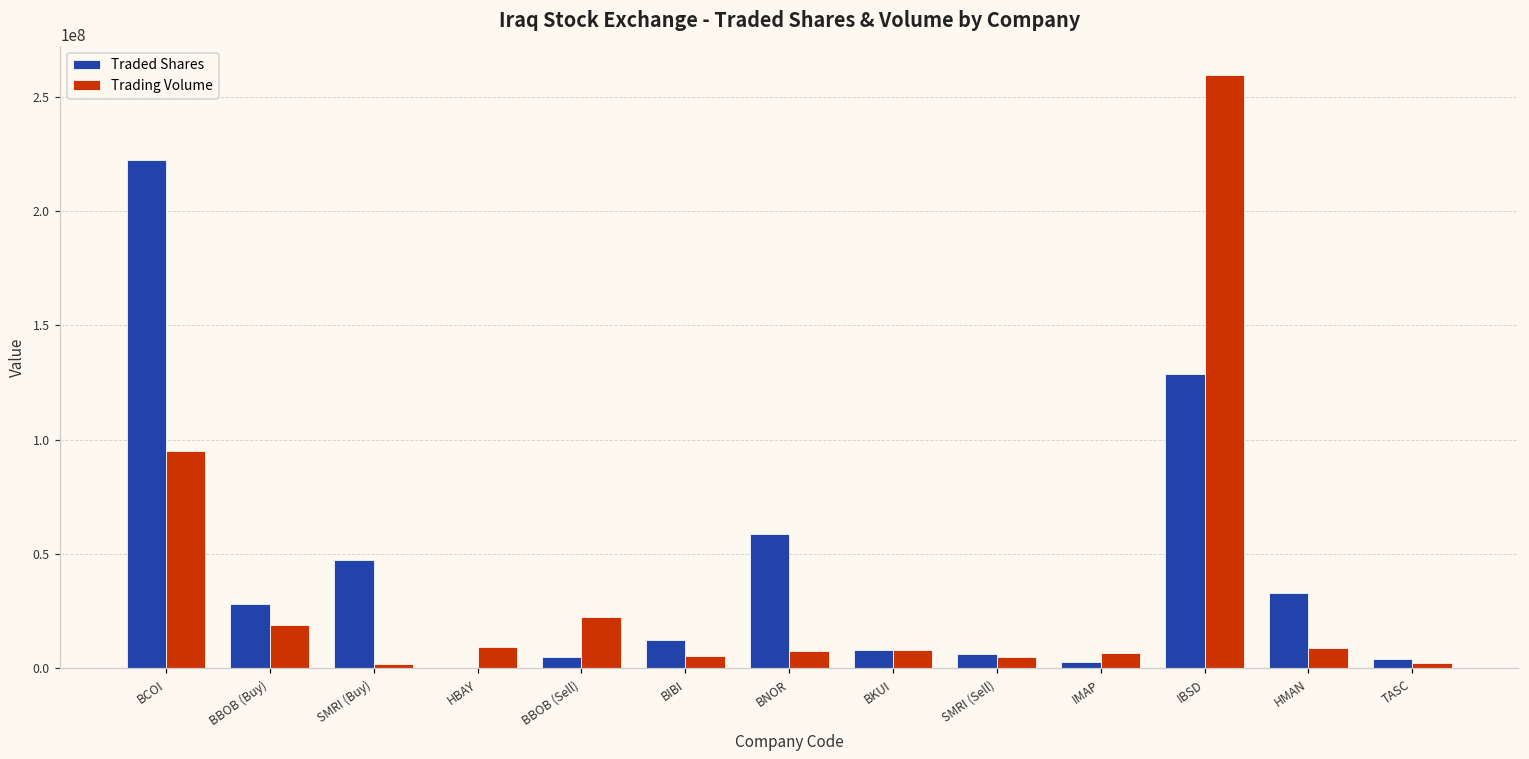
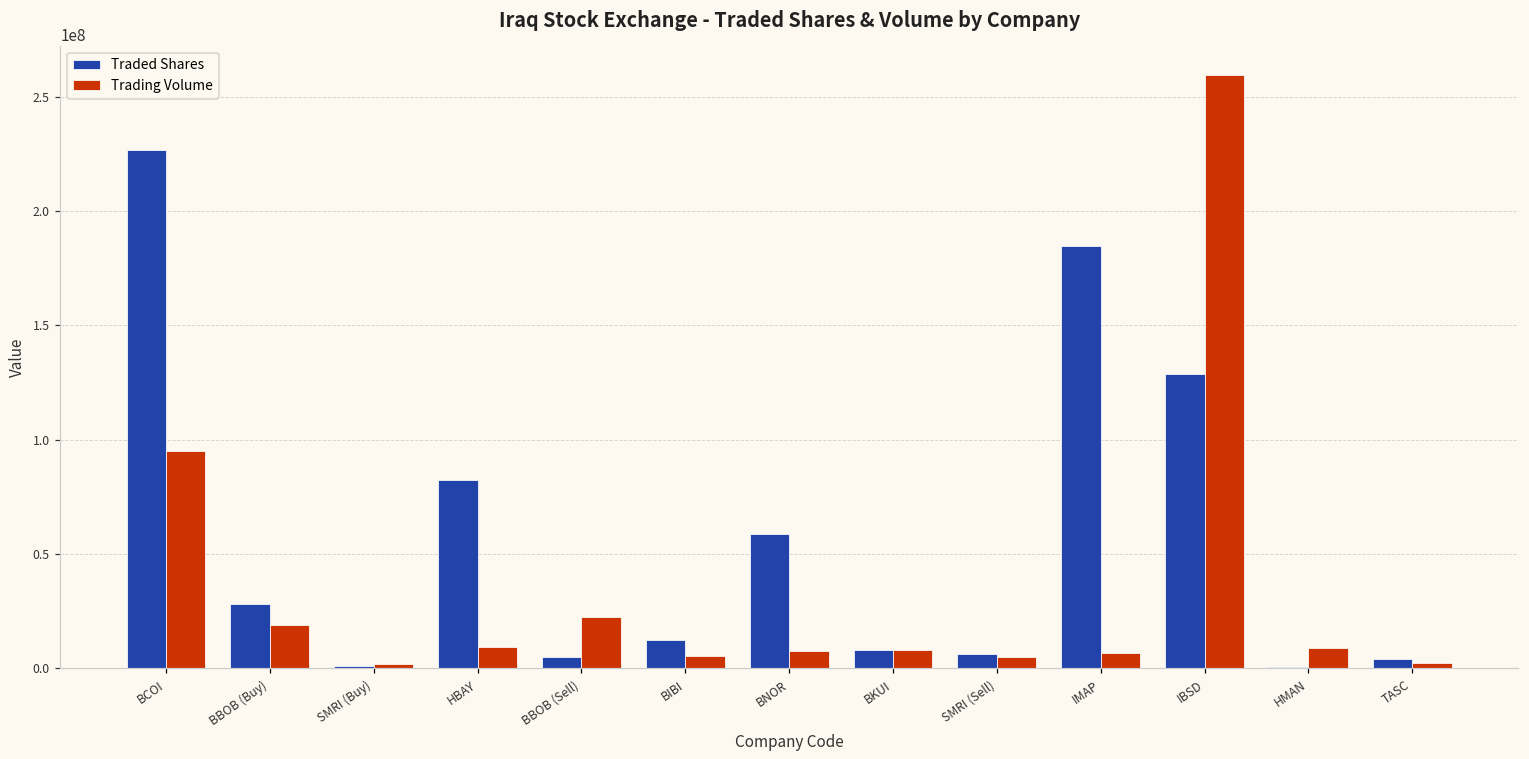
  {
    "Traded Shares": {
-     "BCOI": 222000000,
+     "BCOI": 227000000,
      "BBOB (Buy)": 28000000,
-     "SMRI (Buy)": 47000000,
-     "HBAY": 0,
+     "SMRI (Buy)": 1000000,
+     "HBAY": 83000000,
      "BBOB (Sell)": 5000000,
      "BIBI": 12000000,
      "BNOR": 59000000,
      "BKUI": 8000000,
      "SMRI (Sell)": 6000000,
-     "IMAP": 3000000,
+     "IMAP": 185000000,
      "IBSD": 129000000,
-     "HMAN": 33000000,
+     "HMAN": 1000000,
      "TASC": 4000000
    },
    "Trading Volume": {
      "BCOI": 95000000,
      "BBOB (Buy)": 19000000,
      "SMRI (Buy)": 2000000,
      "HBAY": 9000000,
      "BBOB (Sell)": 22000000,
      "BIBI": 5000000,
      "BNOR": 8000000,
      "BKUI": 8000000,
      "SMRI (Sell)": 5000000,
      "IMAP": 7000000,
      "IBSD": 259000000,
      "HMAN": 9000000,
      "TASC": 3000000
    }
  }
